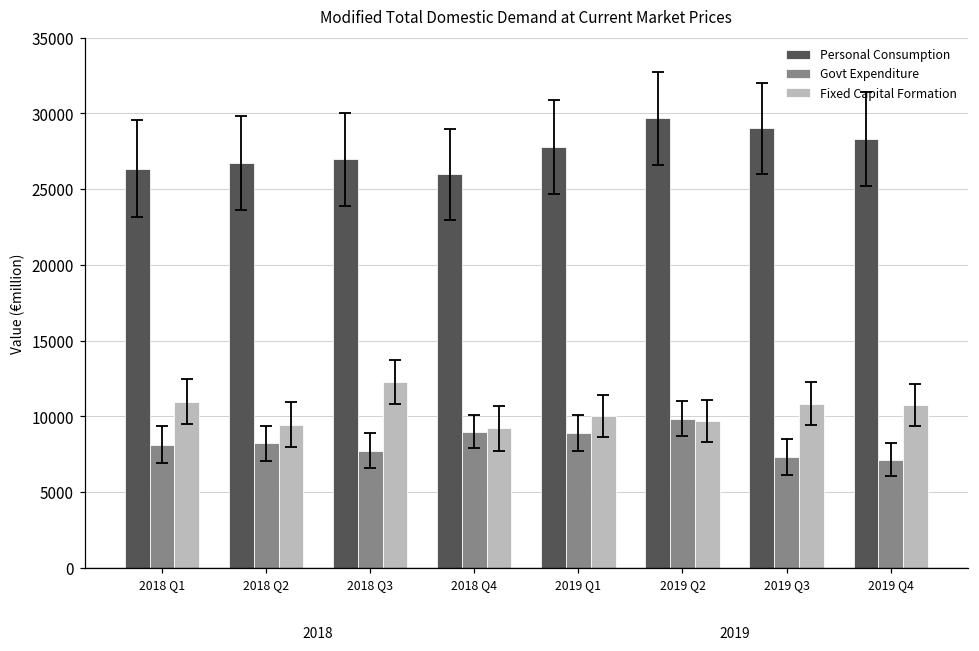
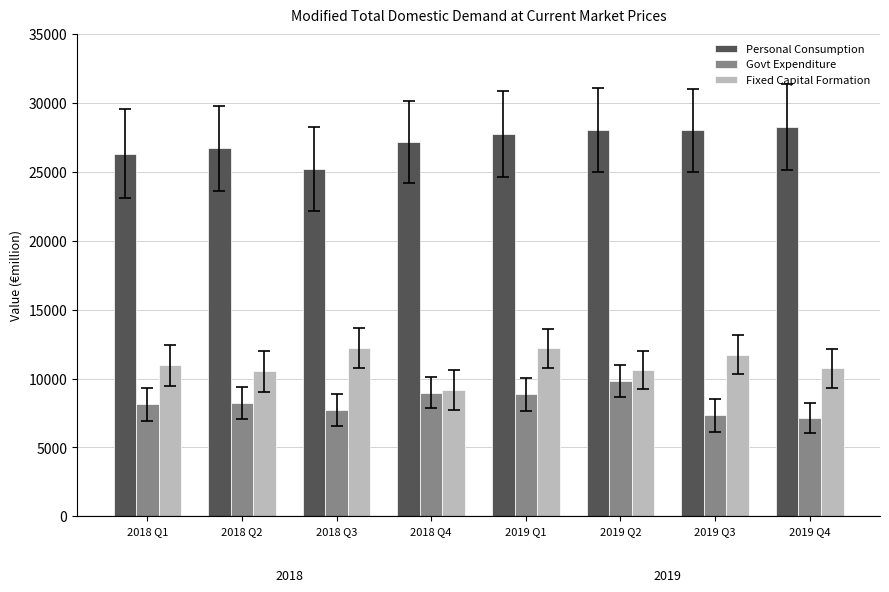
  {
    "Personal Consumption": {
      "2018 Q1": 26300,
      "2018 Q2": 26700,
-     "2018 Q3": 27000,
-     "2018 Q4": 26000,
+     "2018 Q3": 25200,
+     "2018 Q4": 27200,
      "2019 Q1": 27800,
-     "2019 Q2": 29700,
-     "2019 Q3": 29000,
+     "2019 Q2": 28000,
+     "2019 Q3": 28000,
      "2019 Q4": 28300
    },
    "Govt Expenditure": {
      "2018 Q1": 8100,
      "2018 Q2": 8200,
      "2018 Q3": 7700,
      "2018 Q4": 9000,
      "2019 Q1": 8900,
      "2019 Q2": 9800,
      "2019 Q3": 7300,
      "2019 Q4": 7100
    },
    "Fixed Capital Formation": {
      "2018 Q1": 11000,
-     "2018 Q2": 9400,
+     "2018 Q2": 10500,
      "2018 Q3": 12200,
      "2018 Q4": 9200,
-     "2019 Q1": 10000,
-     "2019 Q2": 9700,
-     "2019 Q3": 10800,
+     "2019 Q1": 12200,
+     "2019 Q2": 10600,
+     "2019 Q3": 11700,
      "2019 Q4": 10700
    }
  }
